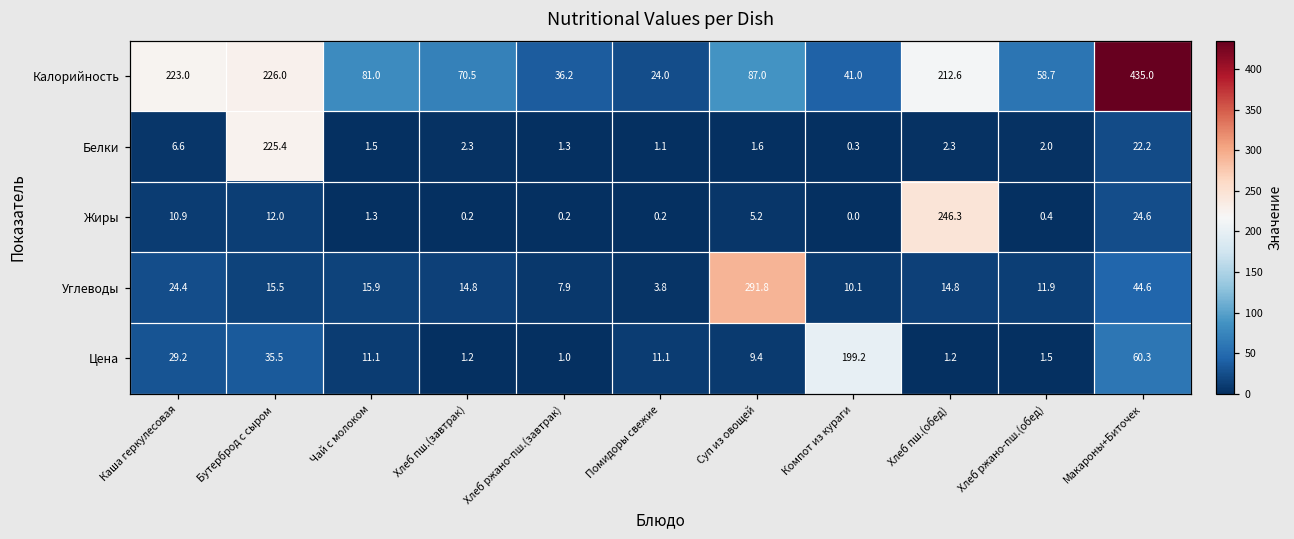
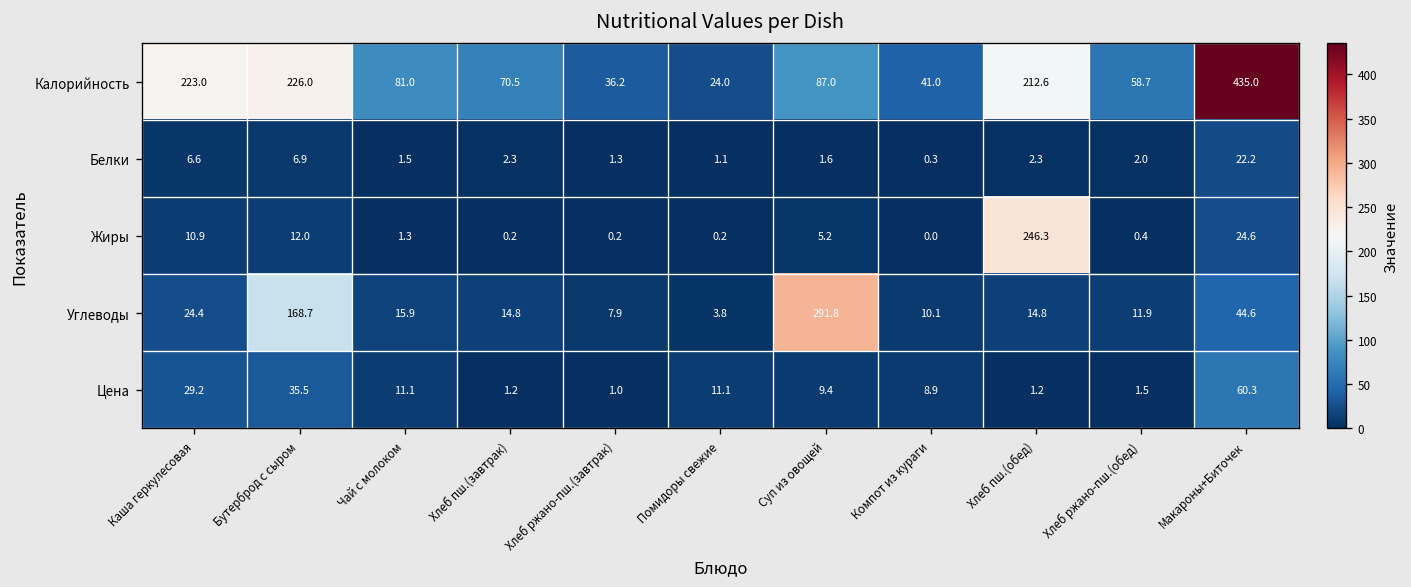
  {
    "Калорийность": {
      "Каша геркулесовая": 223.0,
      "Бутерброд с сыром": 226.0,
      "Чай с молоком": 81.0,
      "Хлеб пш.(завтрак)": 70.5,
      "Хлеб ржано-пш.(завтрак)": 36.2,
      "Помидоры свежие": 24.0,
      "Суп из овощей": 87.0,
      "Компот из кураги": 41.0,
      "Хлеб пш.(обед)": 212.6,
      "Хлеб ржано-пш.(обед)": 58.7,
      "Макароны+Биточек": 435.0
    },
    "Белки": {
      "Каша геркулесовая": 6.6,
-     "Бутерброд с сыром": 225.4,
+     "Бутерброд с сыром": 6.9,
      "Чай с молоком": 1.5,
      "Хлеб пш.(завтрак)": 2.3,
      "Хлеб ржано-пш.(завтрак)": 1.3,
      "Помидоры свежие": 1.1,
      "Суп из овощей": 1.6,
      "Компот из кураги": 0.3,
      "Хлеб пш.(обед)": 2.3,
      "Хлеб ржано-пш.(обед)": 2.0,
      "Макароны+Биточек": 22.2
    },
    "Жиры": {
      "Каша геркулесовая": 10.9,
      "Бутерброд с сыром": 12.0,
      "Чай с молоком": 1.3,
      "Хлеб пш.(завтрак)": 0.2,
      "Хлеб ржано-пш.(завтрак)": 0.2,
      "Помидоры свежие": 0.2,
      "Суп из овощей": 5.2,
      "Компот из кураги": 0.0,
      "Хлеб пш.(обед)": 246.3,
      "Хлеб ржано-пш.(обед)": 0.4,
      "Макароны+Биточек": 24.6
    },
    "Углеводы": {
      "Каша геркулесовая": 24.4,
-     "Бутерброд с сыром": 15.5,
+     "Бутерброд с сыром": 168.7,
      "Чай с молоком": 15.9,
      "Хлеб пш.(завтрак)": 14.8,
      "Хлеб ржано-пш.(завтрак)": 7.9,
      "Помидоры свежие": 3.8,
      "Суп из овощей": 291.8,
      "Компот из кураги": 10.1,
      "Хлеб пш.(обед)": 14.8,
      "Хлеб ржано-пш.(обед)": 11.9,
      "Макароны+Биточек": 44.6
    },
    "Цена": {
      "Каша геркулесовая": 29.2,
      "Бутерброд с сыром": 35.5,
      "Чай с молоком": 11.1,
      "Хлеб пш.(завтрак)": 1.2,
      "Хлеб ржано-пш.(завтрак)": 1.0,
      "Помидоры свежие": 11.1,
      "Суп из овощей": 9.4,
-     "Компот из кураги": 199.2,
+     "Компот из кураги": 8.9,
      "Хлеб пш.(обед)": 1.2,
      "Хлеб ржано-пш.(обед)": 1.5,
      "Макароны+Биточек": 60.3
    }
  }
